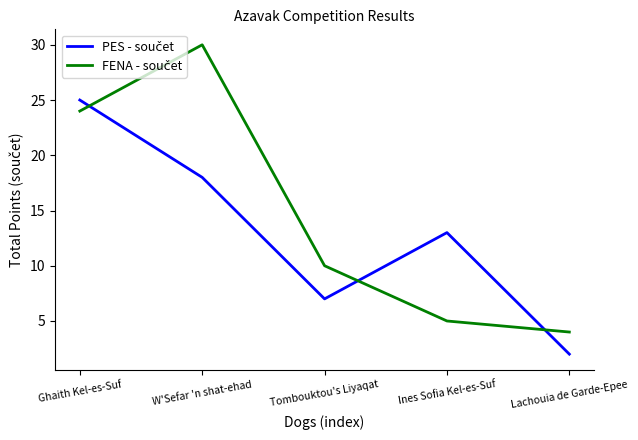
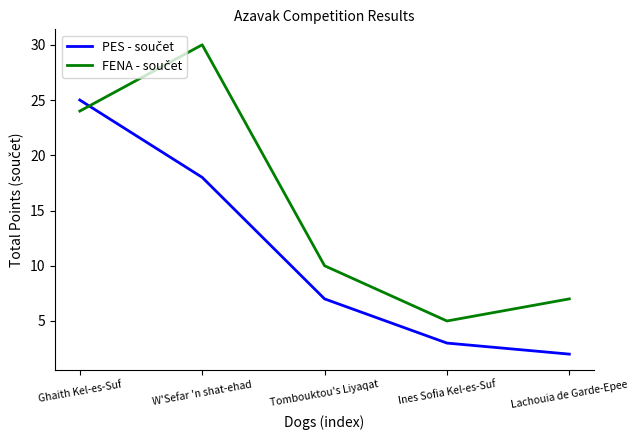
  {
    "PES - součet": {
      "Ghaith Kel-es-Suf": 25,
      "W'Sefar 'n shat-ehad": 18,
      "Tombouktou's Liyaqat": 7,
-     "Ines Sofia Kel-es-Suf": 13,
+     "Ines Sofia Kel-es-Suf": 3,
      "Lachouia de Garde-Epee": 2
    },
    "FENA - součet": {
      "Ghaith Kel-es-Suf": 24,
      "W'Sefar 'n shat-ehad": 30,
      "Tombouktou's Liyaqat": 10,
      "Ines Sofia Kel-es-Suf": 5,
-     "Lachouia de Garde-Epee": 4
+     "Lachouia de Garde-Epee": 7
    }
  }
